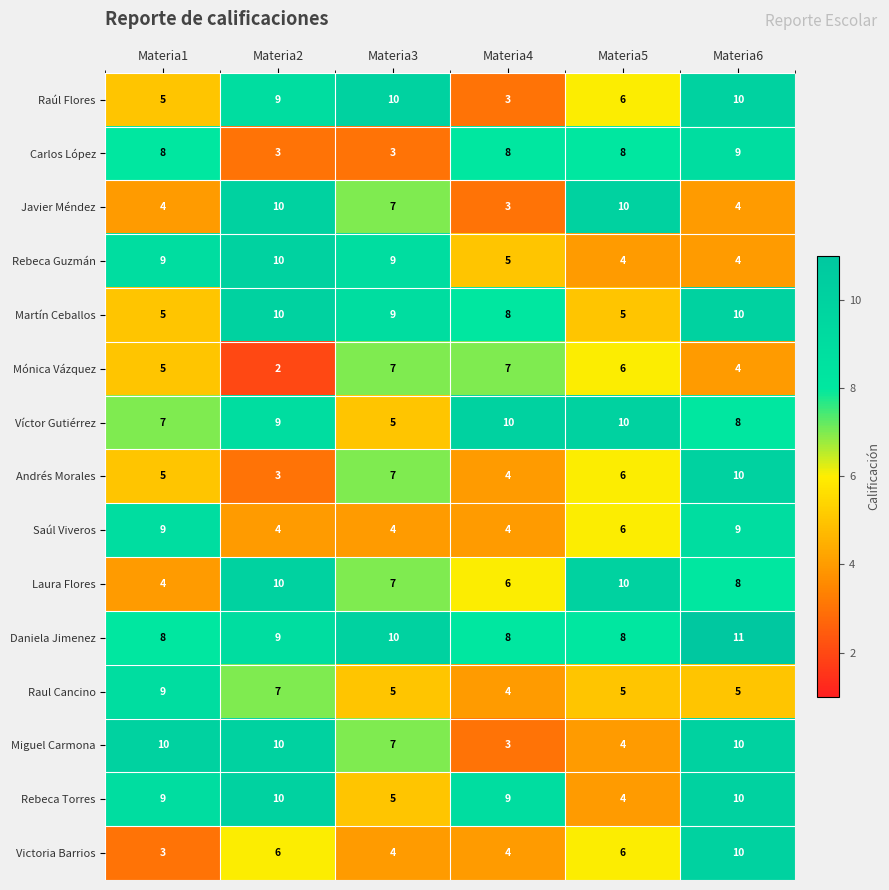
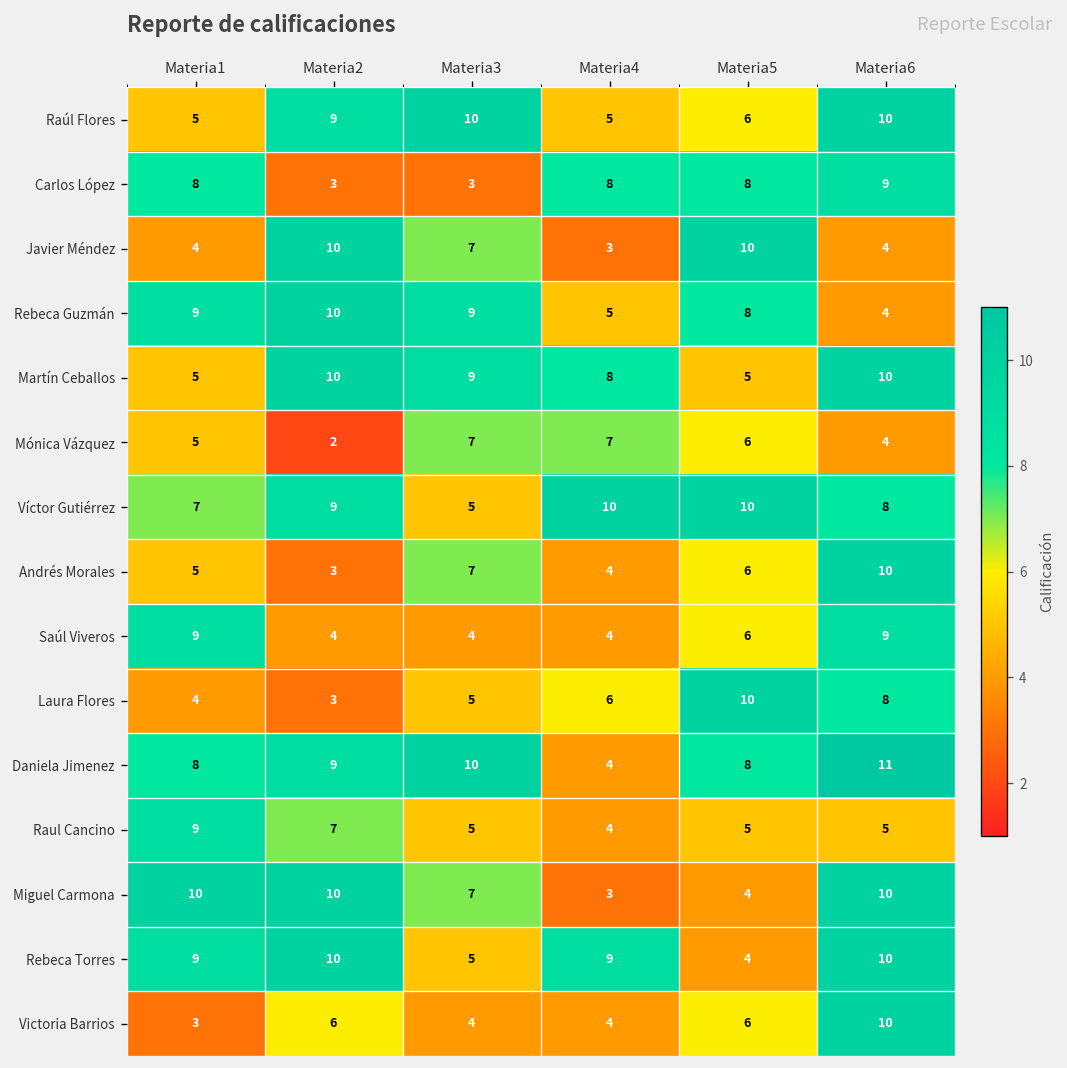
  {
    "Raúl Flores": {
      "Materia1": 5,
      "Materia2": 9,
      "Materia3": 10,
-     "Materia4": 3,
+     "Materia4": 5,
      "Materia5": 6,
      "Materia6": 10
    },
    "Carlos López": {
      "Materia1": 8,
      "Materia2": 3,
      "Materia3": 3,
      "Materia4": 8,
      "Materia5": 8,
      "Materia6": 9
    },
    "Javier Méndez": {
      "Materia1": 4,
      "Materia2": 10,
      "Materia3": 7,
      "Materia4": 3,
      "Materia5": 10,
      "Materia6": 4
    },
    "Rebeca Guzmán": {
      "Materia1": 9,
      "Materia2": 10,
      "Materia3": 9,
      "Materia4": 5,
-     "Materia5": 4,
+     "Materia5": 8,
      "Materia6": 4
    },
    "Martín Ceballos": {
      "Materia1": 5,
      "Materia2": 10,
      "Materia3": 9,
      "Materia4": 8,
      "Materia5": 5,
      "Materia6": 10
    },
    "Mónica Vázquez": {
      "Materia1": 5,
      "Materia2": 2,
      "Materia3": 7,
      "Materia4": 7,
      "Materia5": 6,
      "Materia6": 4
    },
    "Víctor Gutiérrez": {
      "Materia1": 7,
      "Materia2": 9,
      "Materia3": 5,
      "Materia4": 10,
      "Materia5": 10,
      "Materia6": 8
    },
    "Andrés Morales": {
      "Materia1": 5,
      "Materia2": 3,
      "Materia3": 7,
      "Materia4": 4,
      "Materia5": 6,
      "Materia6": 10
    },
    "Saúl Viveros": {
      "Materia1": 9,
      "Materia2": 4,
      "Materia3": 4,
      "Materia4": 4,
      "Materia5": 6,
      "Materia6": 9
    },
    "Laura Flores": {
      "Materia1": 4,
-     "Materia2": 10,
-     "Materia3": 7,
+     "Materia2": 3,
+     "Materia3": 5,
      "Materia4": 6,
      "Materia5": 10,
      "Materia6": 8
    },
    "Daniela Jimenez": {
      "Materia1": 8,
      "Materia2": 9,
      "Materia3": 10,
-     "Materia4": 8,
+     "Materia4": 4,
      "Materia5": 8,
      "Materia6": 11
    },
    "Raul Cancino": {
      "Materia1": 9,
      "Materia2": 7,
      "Materia3": 5,
      "Materia4": 4,
      "Materia5": 5,
      "Materia6": 5
    },
    "Miguel Carmona": {
      "Materia1": 10,
      "Materia2": 10,
      "Materia3": 7,
      "Materia4": 3,
      "Materia5": 4,
      "Materia6": 10
    },
    "Rebeca Torres": {
      "Materia1": 9,
      "Materia2": 10,
      "Materia3": 5,
      "Materia4": 9,
      "Materia5": 4,
      "Materia6": 10
    },
    "Victoria Barrios": {
      "Materia1": 3,
      "Materia2": 6,
      "Materia3": 4,
      "Materia4": 4,
      "Materia5": 6,
      "Materia6": 10
    }
  }
